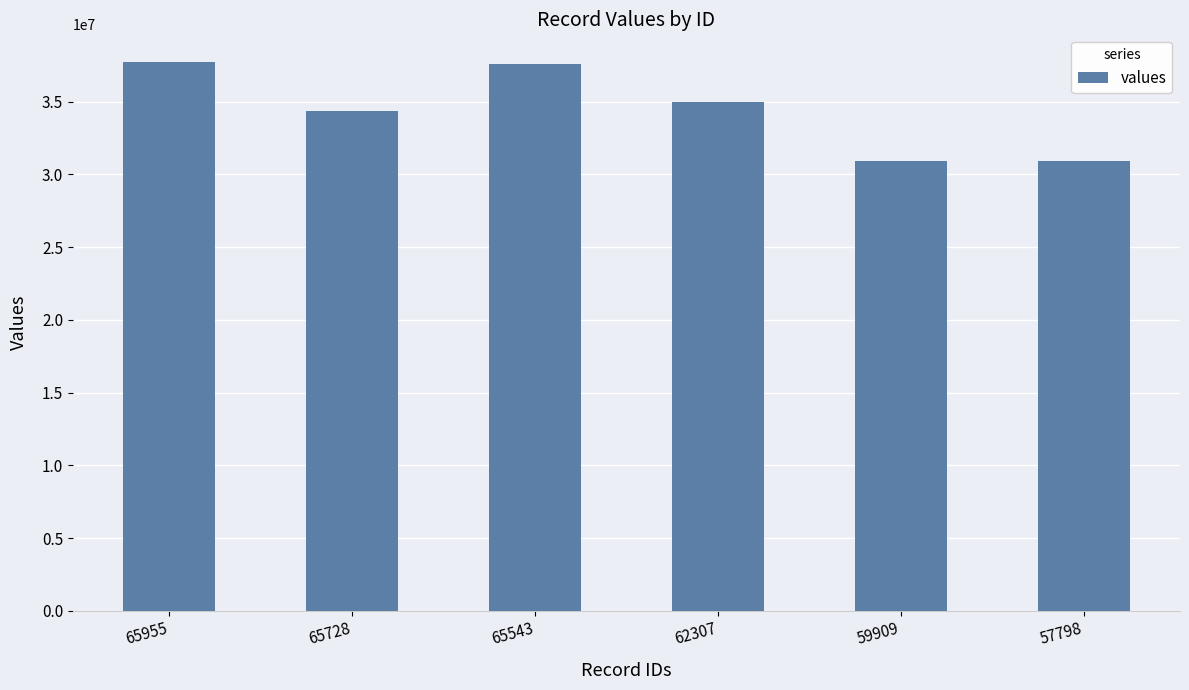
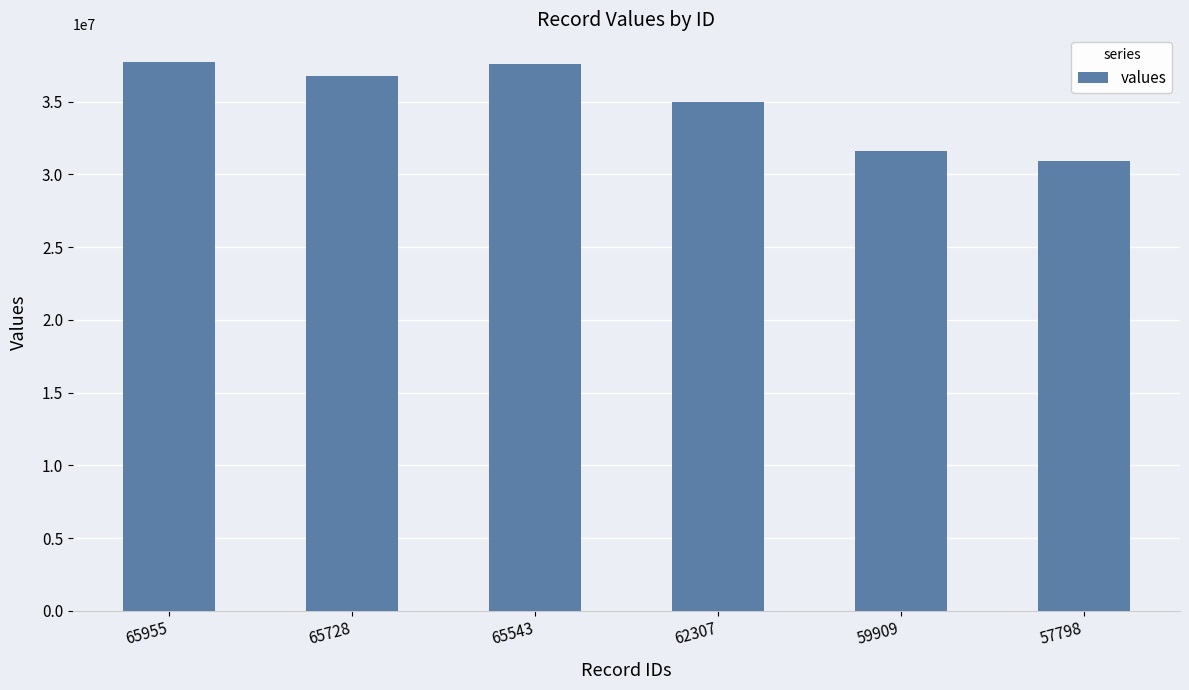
  {
    "65955": 37700000,
-   "65728": 34400000,
+   "65728": 36700000,
    "65543": 37600000,
    "62307": 34900000,
-   "59909": 30900000,
+   "59909": 31600000,
    "57798": 30900000
  }
